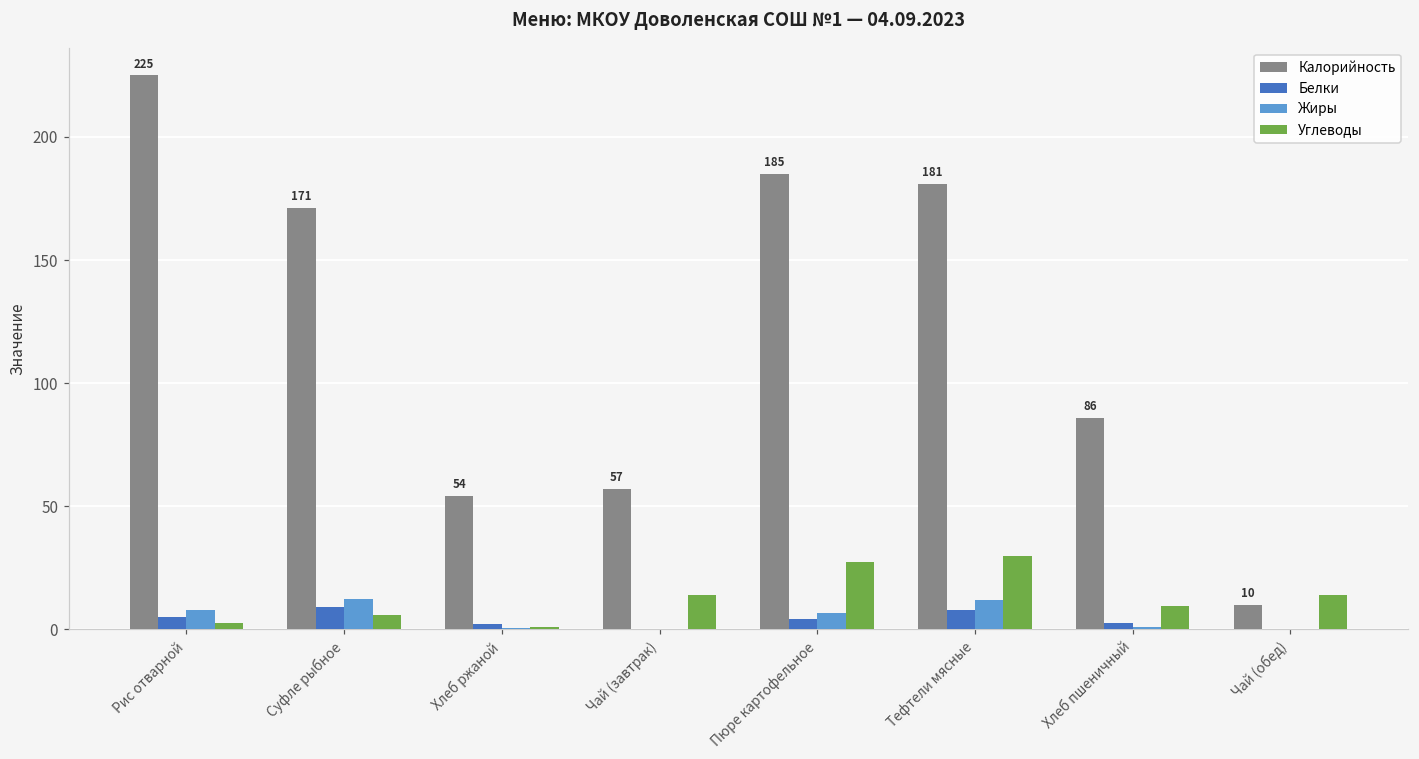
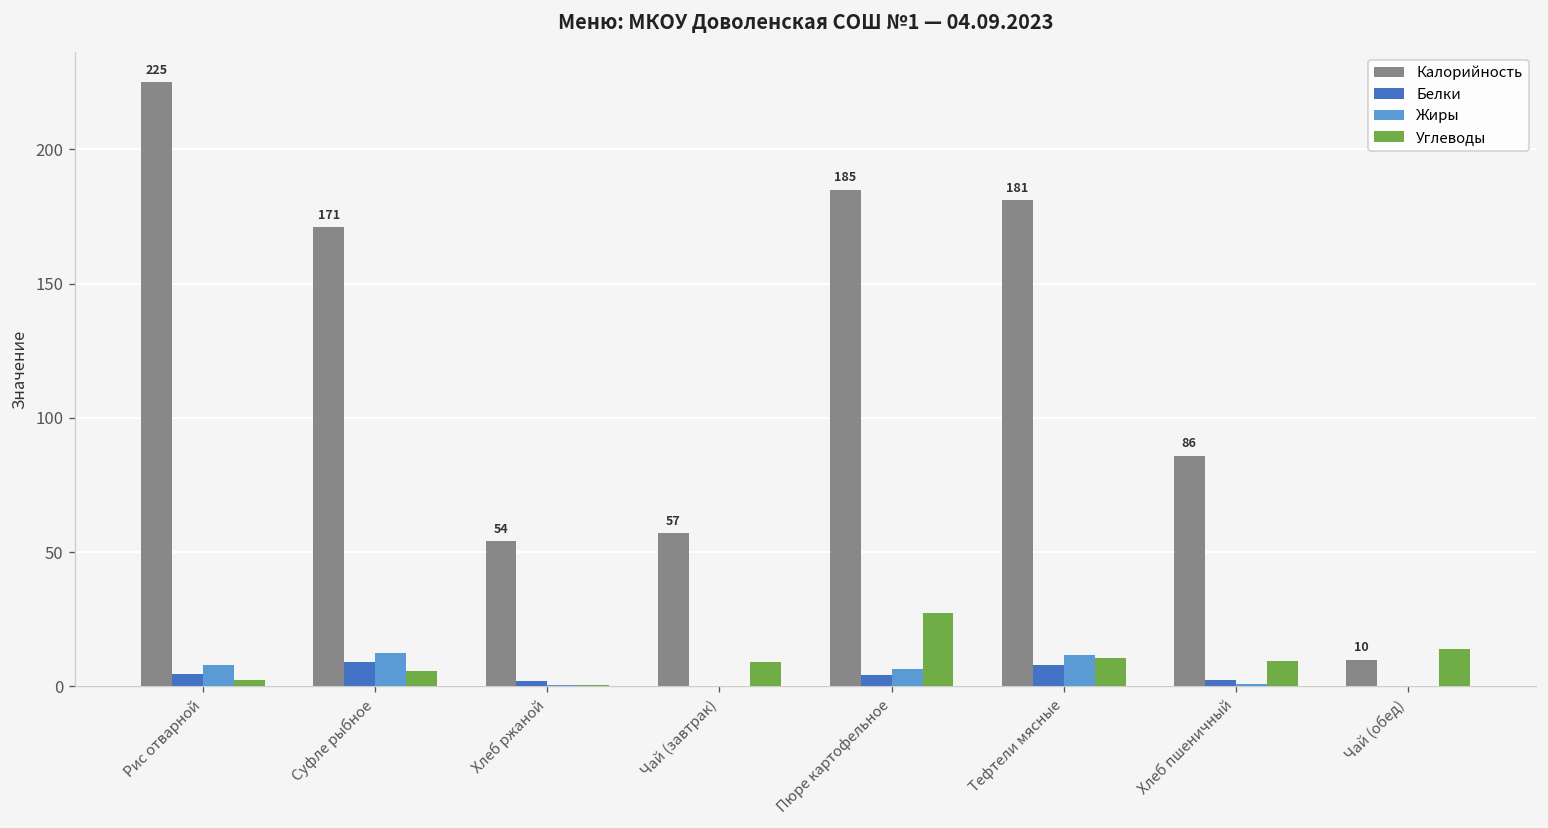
  {
    "Калорийность": {
      "Рис отварной": 225,
      "Суфле рыбное": 171,
      "Хлеб ржаной": 54,
      "Чай (завтрак)": 57,
      "Пюре картофельное": 185,
      "Тефтели мясные": 181,
      "Хлеб пшеничный": 86,
      "Чай (обед)": 10
    },
    "Углеводы": {
      "Рис отварной": 2,
      "Суфле рыбное": 6,
-     "Чай (завтрак)": 14,
+     "Чай (завтрак)": 9,
      "Пюре картофельное": 27,
-     "Тефтели мясные": 30,
+     "Тефтели мясные": 11,
      "Хлеб пшеничный": 10,
      "Чай (обед)": 14
    }
  }
